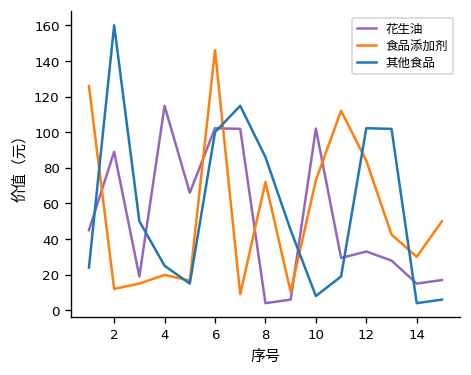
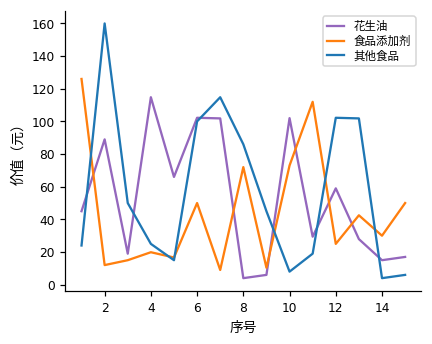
  {
    "花生油": {
      "2": 89,
      "4": 115,
      "6": 102,
      "8": 4,
      "10": 102,
-     "12": 33,
+     "12": 59,
      "14": 15
    },
    "食品添加剂": {
      "2": 12,
      "4": 20,
-     "6": 146,
+     "6": 50,
      "8": 72,
      "10": 73,
-     "12": 84,
+     "12": 25,
      "14": 30
    },
    "其他食品": {
      "2": 160,
      "4": 25,
      "6": 100,
      "8": 86,
      "10": 8,
      "12": 102,
      "14": 4
    }
  }
